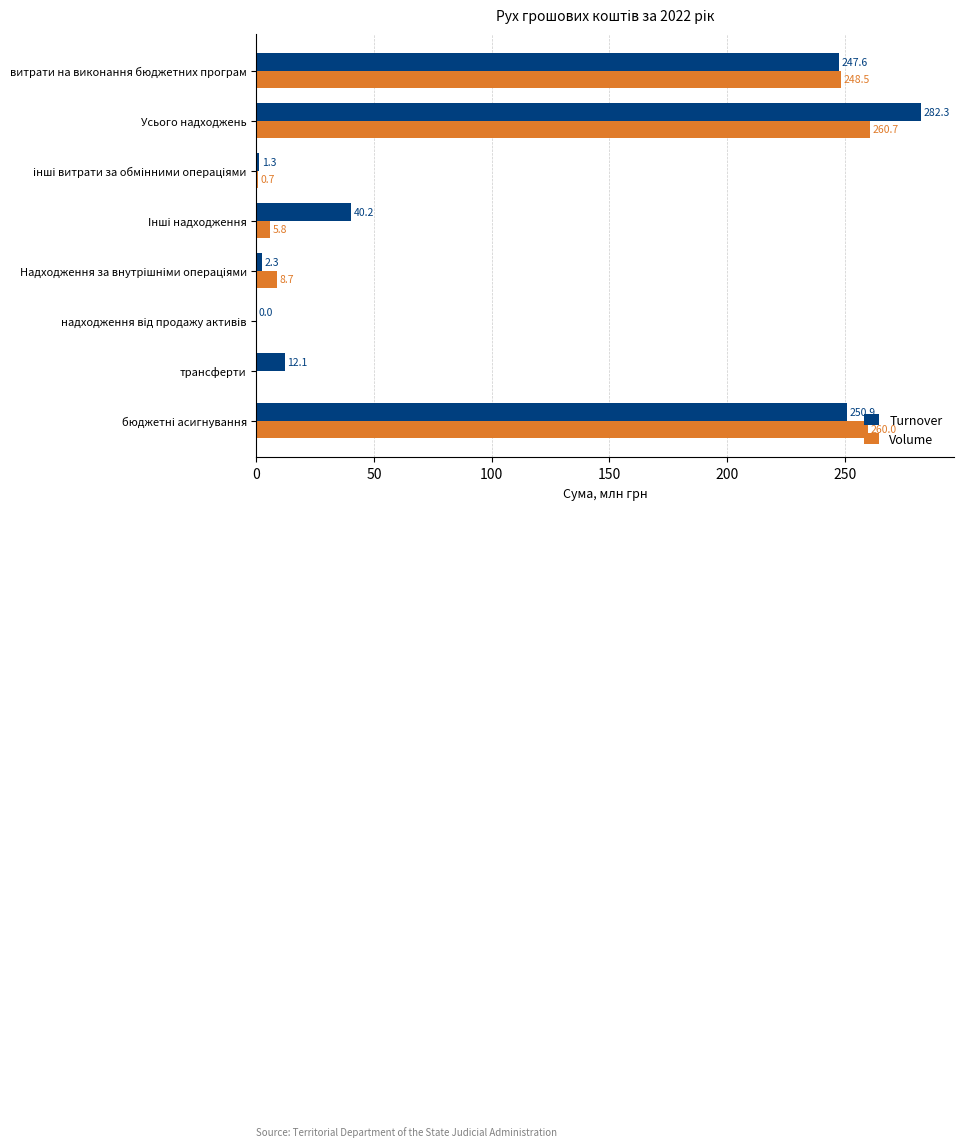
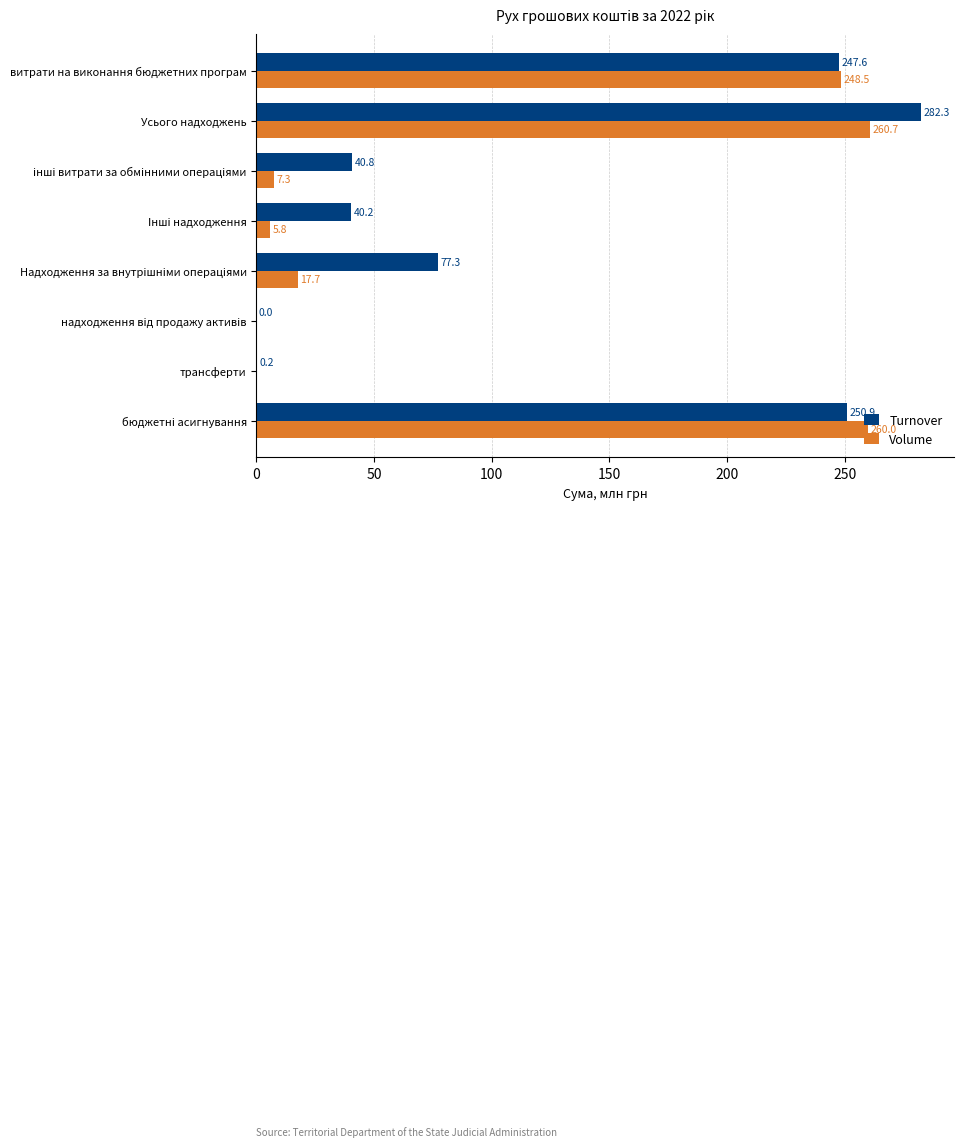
  {
    "Turnover": {
      "витрати на виконання бюджетних програм": 247.6,
      "Усього надходжень": 282.3,
-     "інші витрати за обмінними операціями": 1.3,
+     "інші витрати за обмінними операціями": 40.8,
      "Інші надходження": 40.2,
-     "Надходження за внутрішніми операціями": 2.3,
+     "Надходження за внутрішніми операціями": 77.3,
      "надходження від продажу активів": 0.0,
-     "трансферти": 12.1,
+     "трансферти": 0.2,
      "бюджетні асигнування": 250.9
    },
    "Volume": {
      "витрати на виконання бюджетних програм": 248.5,
      "Усього надходжень": 260.7,
-     "інші витрати за обмінними операціями": 0.7,
+     "інші витрати за обмінними операціями": 7.3,
      "Інші надходження": 5.8,
-     "Надходження за внутрішніми операціями": 8.7,
+     "Надходження за внутрішніми операціями": 17.7,
      "бюджетні асигнування": 260.0
    }
  }
